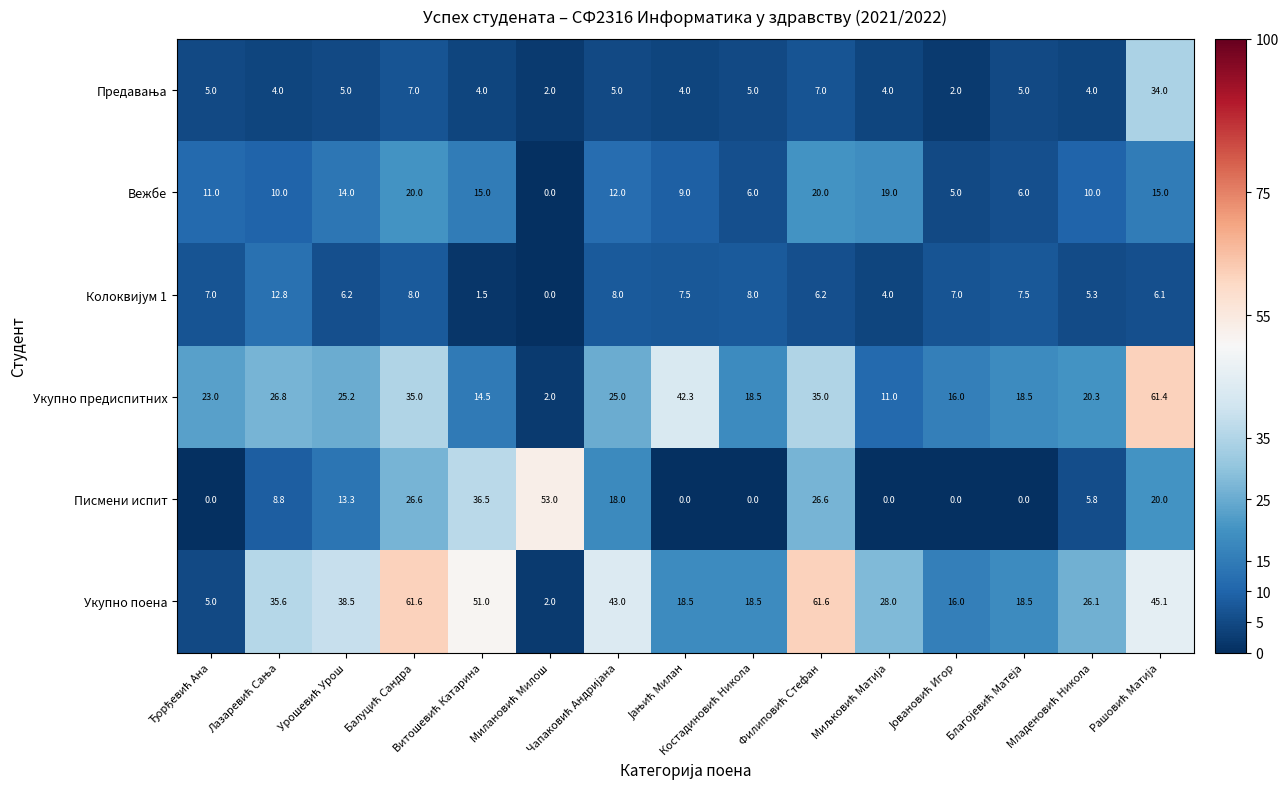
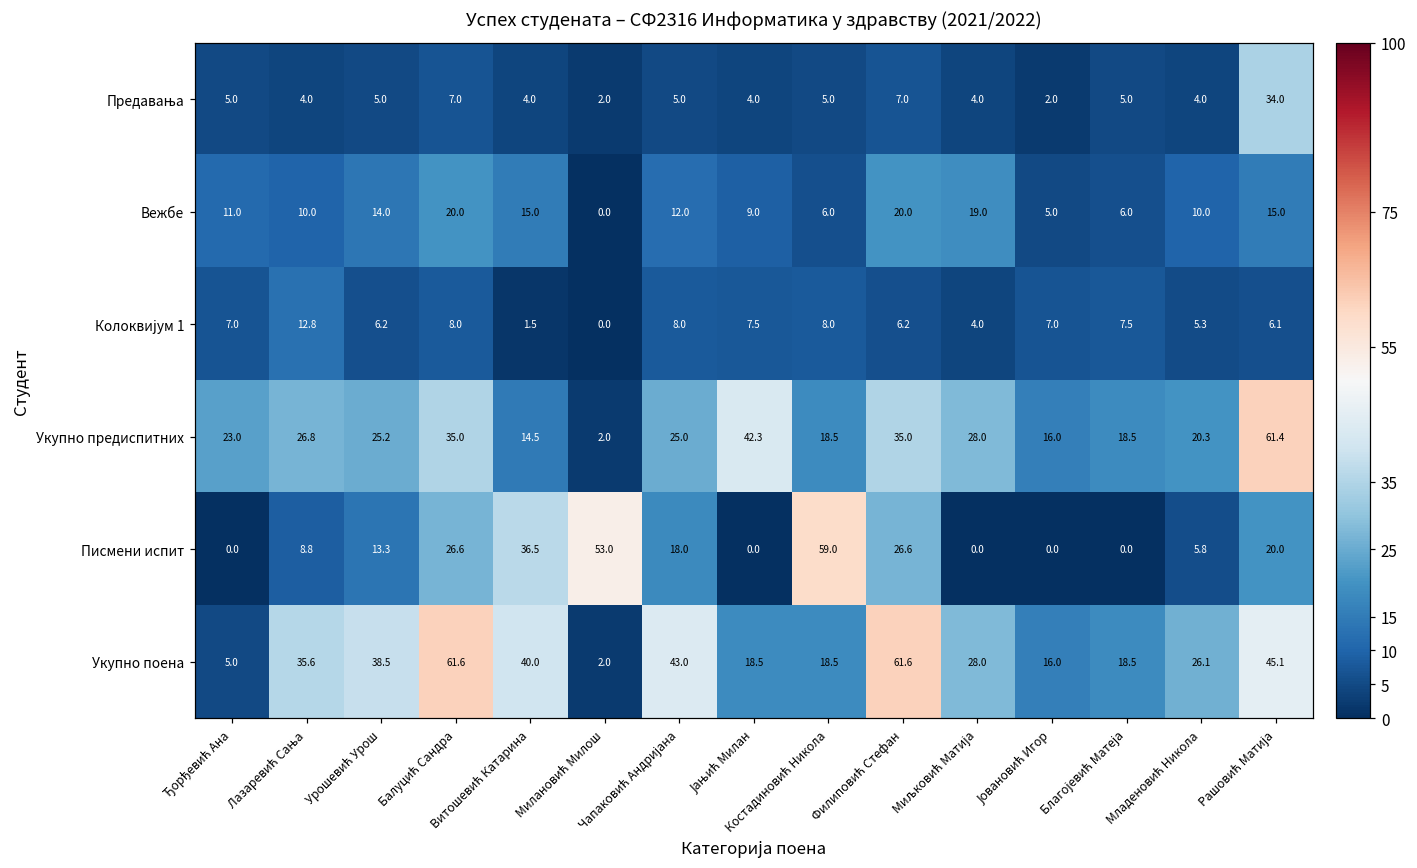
  {
    "Предавања": {
      "Ђорђевић Ана": 5.0,
      "Лазаревић Сања": 4.0,
      "Урошевић Урош": 5.0,
      "Балуцић Сандра": 7.0,
      "Витошевић Катарина": 4.0,
      "Милановић Милош": 2.0,
      "Чапаковић Андријана": 5.0,
      "Јањић Милан": 4.0,
      "Костадиновић Никола": 5.0,
      "Филиповић Стефан": 7.0,
      "Миљковић Матија": 4.0,
      "Јовановић Игор": 2.0,
      "Благојевић Матеја": 5.0,
      "Младеновић Никола": 4.0,
      "Рашовић Матија": 34.0
    },
    "Вежбе": {
      "Ђорђевић Ана": 11.0,
      "Лазаревић Сања": 10.0,
      "Урошевић Урош": 14.0,
      "Балуцић Сандра": 20.0,
      "Витошевић Катарина": 15.0,
      "Милановић Милош": 0.0,
      "Чапаковић Андријана": 12.0,
      "Јањић Милан": 9.0,
      "Костадиновић Никола": 6.0,
      "Филиповић Стефан": 20.0,
      "Миљковић Матија": 19.0,
      "Јовановић Игор": 5.0,
      "Благојевић Матеја": 6.0,
      "Младеновић Никола": 10.0,
      "Рашовић Матија": 15.0
    },
    "Колоквијум 1": {
      "Ђорђевић Ана": 7.0,
      "Лазаревић Сања": 12.8,
      "Урошевић Урош": 6.2,
      "Балуцић Сандра": 8.0,
      "Витошевић Катарина": 1.5,
      "Милановић Милош": 0.0,
      "Чапаковић Андријана": 8.0,
      "Јањић Милан": 7.5,
      "Костадиновић Никола": 8.0,
      "Филиповић Стефан": 6.2,
      "Миљковић Матија": 4.0,
      "Јовановић Игор": 7.0,
      "Благојевић Матеја": 7.5,
      "Младеновић Никола": 5.3,
      "Рашовић Матија": 6.1
    },
    "Укупно предиспитних": {
      "Ђорђевић Ана": 23.0,
      "Лазаревић Сања": 26.8,
      "Урошевић Урош": 25.2,
      "Балуцић Сандра": 35.0,
      "Витошевић Катарина": 14.5,
      "Милановић Милош": 2.0,
      "Чапаковић Андријана": 25.0,
      "Јањић Милан": 42.3,
      "Костадиновић Никола": 18.5,
      "Филиповић Стефан": 35.0,
-     "Миљковић Матија": 11.0,
+     "Миљковић Матија": 28.0,
      "Јовановић Игор": 16.0,
      "Благојевић Матеја": 18.5,
      "Младеновић Никола": 20.3,
      "Рашовић Матија": 61.4
    },
    "Писмени испит": {
      "Ђорђевић Ана": 0.0,
      "Лазаревић Сања": 8.8,
      "Урошевић Урош": 13.3,
      "Балуцић Сандра": 26.6,
      "Витошевић Катарина": 36.5,
      "Милановић Милош": 53.0,
      "Чапаковић Андријана": 18.0,
      "Јањић Милан": 0.0,
-     "Костадиновић Никола": 0.0,
+     "Костадиновић Никола": 59.0,
      "Филиповић Стефан": 26.6,
      "Миљковић Матија": 0.0,
      "Јовановић Игор": 0.0,
      "Благојевић Матеја": 0.0,
      "Младеновић Никола": 5.8,
      "Рашовић Матија": 20.0
    },
    "Укупно поена": {
      "Ђорђевић Ана": 5.0,
      "Лазаревић Сања": 35.6,
      "Урошевић Урош": 38.5,
      "Балуцић Сандра": 61.6,
-     "Витошевић Катарина": 51.0,
+     "Витошевић Катарина": 40.0,
      "Милановић Милош": 2.0,
      "Чапаковић Андријана": 43.0,
      "Јањић Милан": 18.5,
      "Костадиновић Никола": 18.5,
      "Филиповић Стефан": 61.6,
      "Миљковић Матија": 28.0,
      "Јовановић Игор": 16.0,
      "Благојевић Матеја": 18.5,
      "Младеновић Никола": 26.1,
      "Рашовић Матија": 45.1
    }
  }
